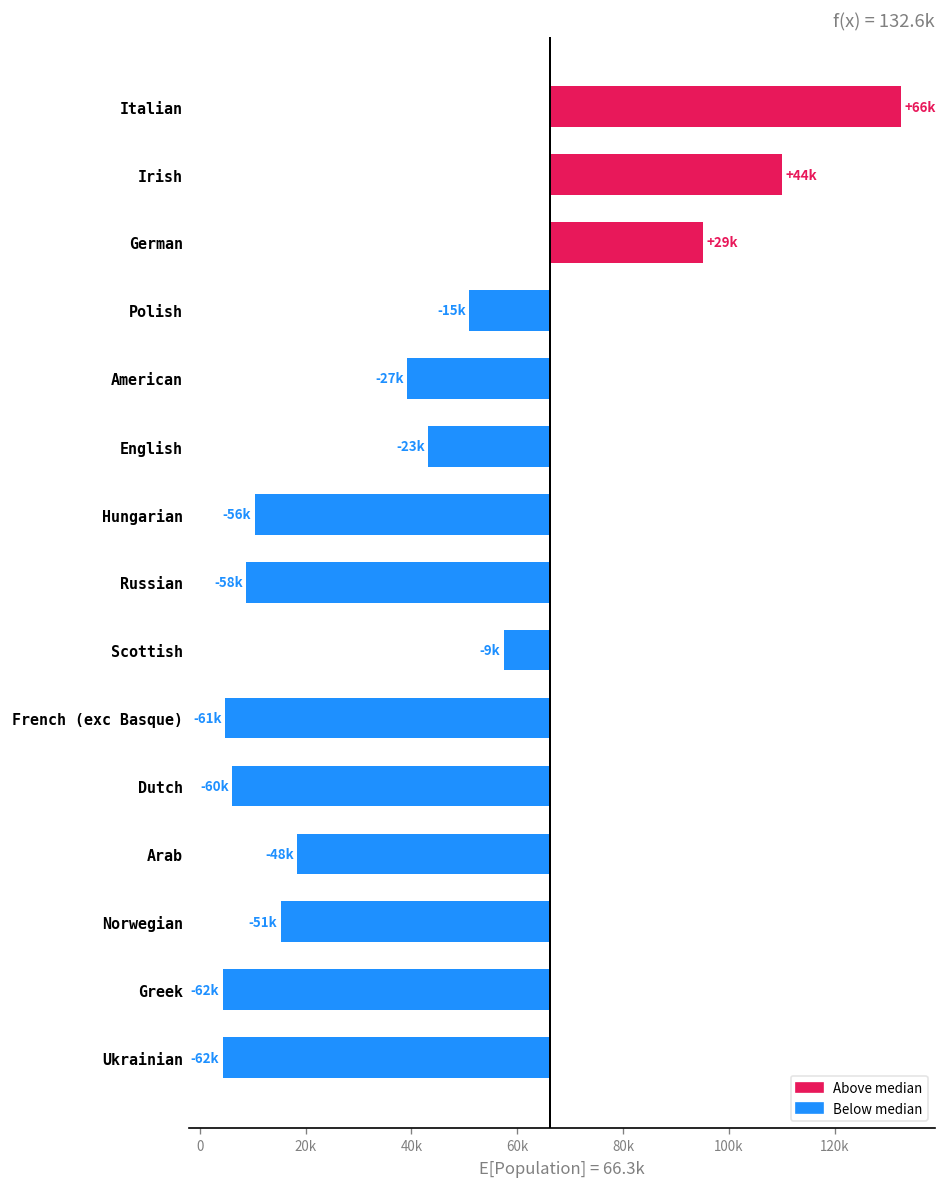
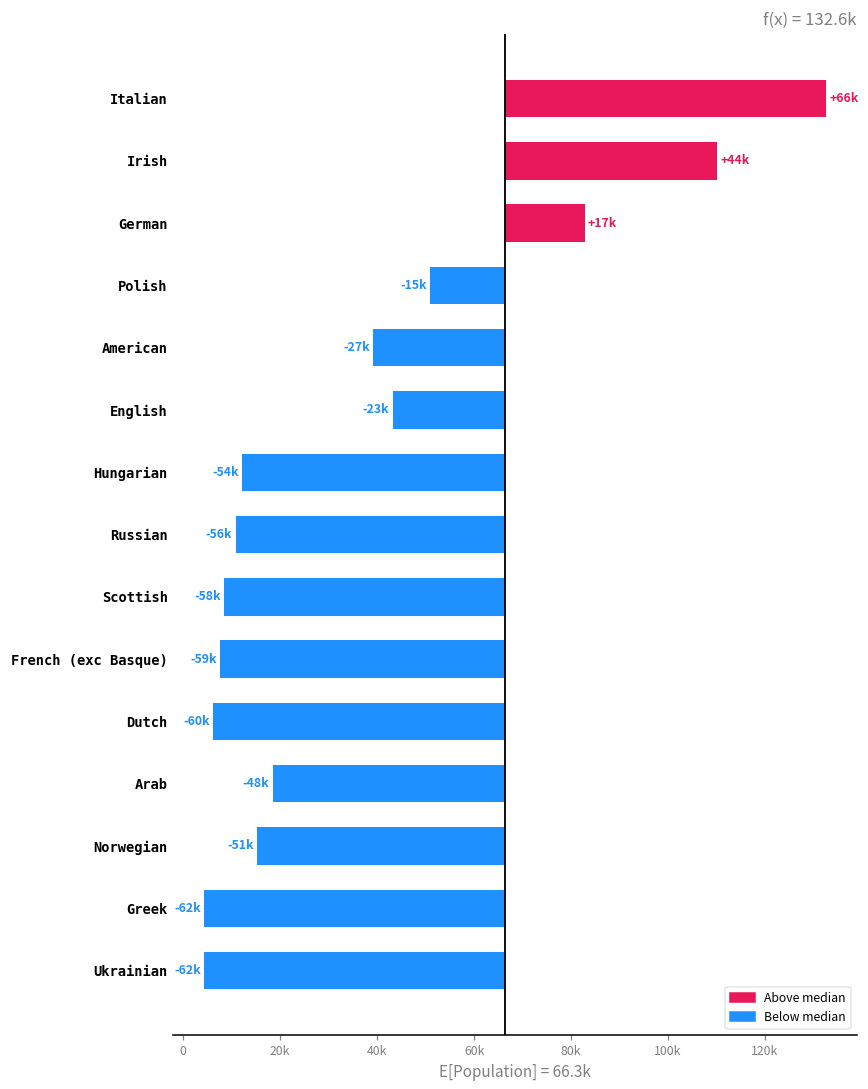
  {
    "Italian": "+66k",
    "Irish": "+44k",
-   "German": "+29k",
+   "German": "+17k",
    "Polish": "-15k",
    "American": "-27k",
    "English": "-23k",
-   "Hungarian": "-56k",
-   "Russian": "-58k",
-   "Scottish": "-9k",
-   "French (exc Basque)": "-61k",
+   "Hungarian": "-54k",
+   "Russian": "-56k",
+   "Scottish": "-58k",
+   "French (exc Basque)": "-59k",
    "Dutch": "-60k",
    "Arab": "-48k",
    "Norwegian": "-51k",
    "Greek": "-62k",
    "Ukrainian": "-62k"
  }
